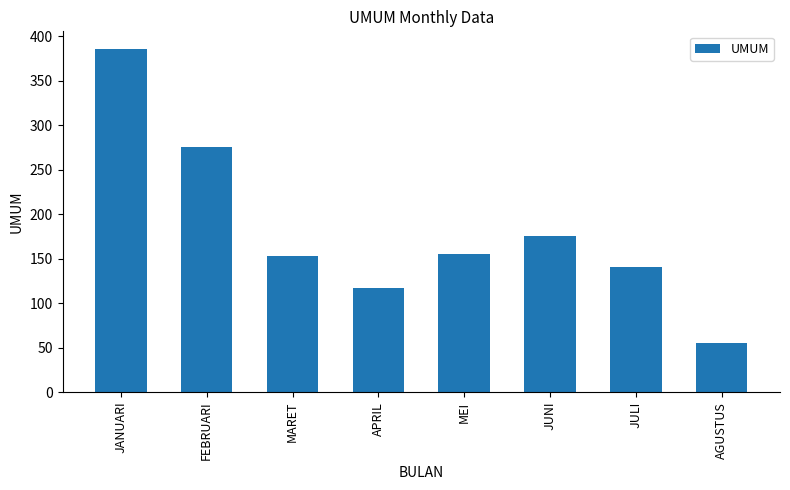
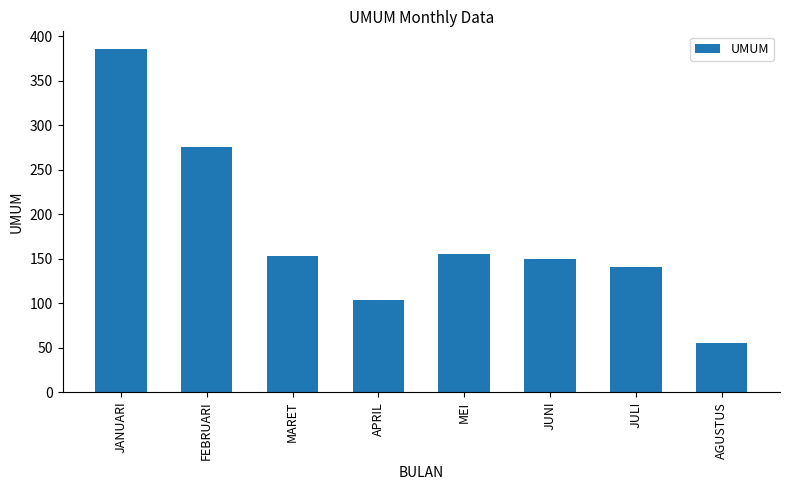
  {
    "JANUARI": 390,
    "FEBRUARI": 280,
    "MARET": 150,
-   "APRIL": 120,
+   "APRIL": 100,
    "MEI": 160,
-   "JUNI": 180,
+   "JUNI": 150,
    "JULI": 140,
    "AGUSTUS": 60
  }
